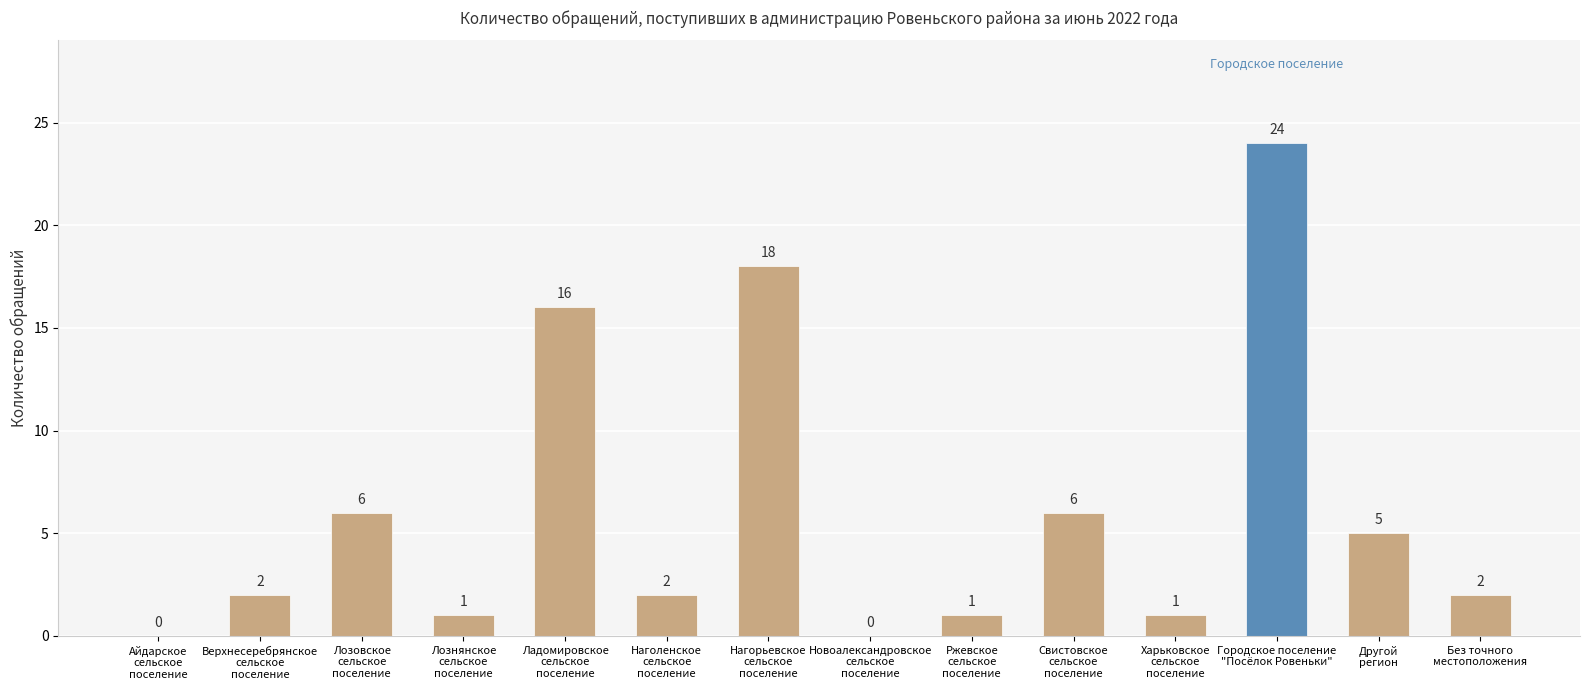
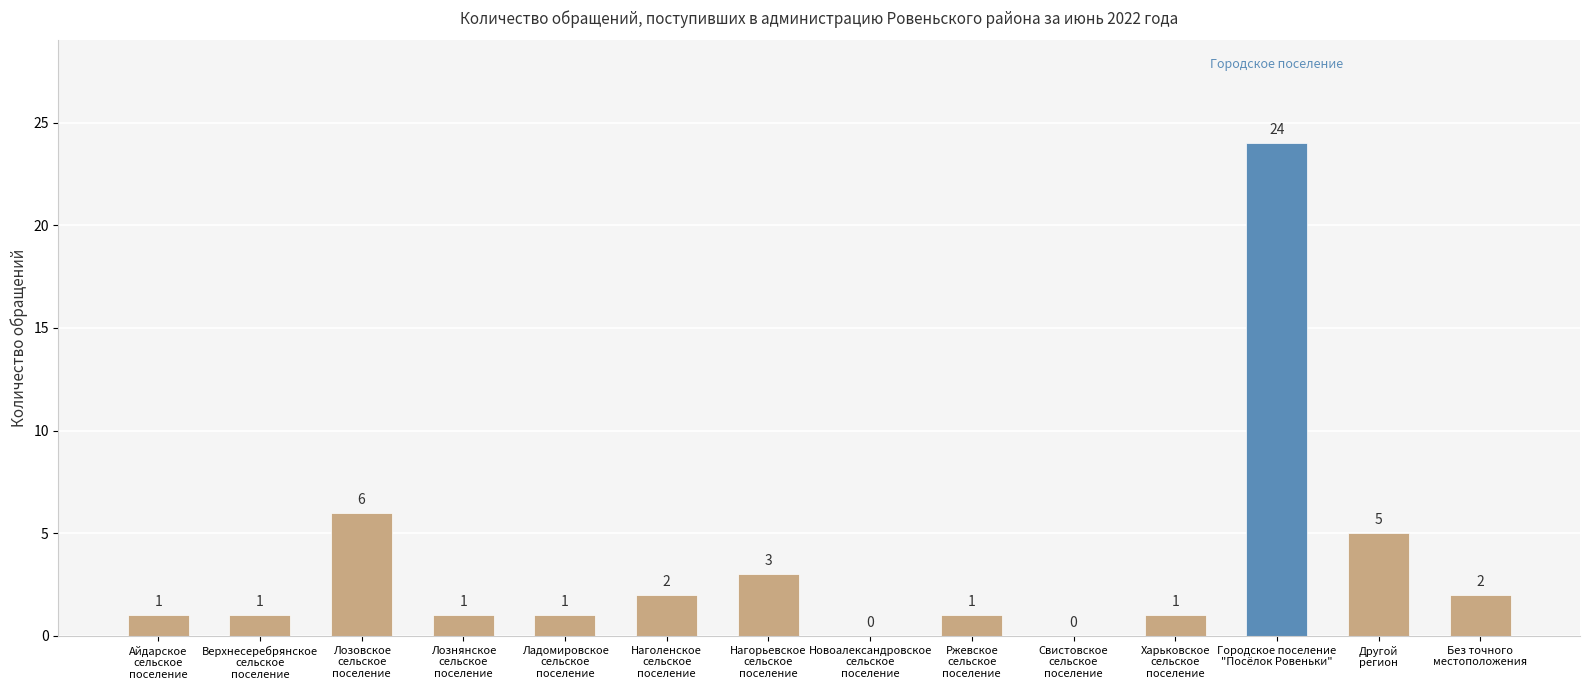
  {
-   "Айдарское сельское поселение": 0,
-   "Верхнесеребрянское сельское поселение": 2,
+   "Айдарское сельское поселение": 1,
+   "Верхнесеребрянское сельское поселение": 1,
    "Лозовское сельское поселение": 6,
    "Лознянское сельское поселение": 1,
-   "Ладомировское сельское поселение": 16,
+   "Ладомировское сельское поселение": 1,
    "Наголенское сельское поселение": 2,
-   "Нагорьевское сельское поселение": 18,
+   "Нагорьевское сельское поселение": 3,
    "Новоалександровское сельское поселение": 0,
    "Ржевское сельское поселение": 1,
-   "Свистовское сельское поселение": 6,
+   "Свистовское сельское поселение": 0,
    "Харьковское сельское поселение": 1,
    "Городское поселение \"Посёлок Ровеньки\"": 24,
    "Другой регион": 5,
    "Без точного местоположения": 2
  }
